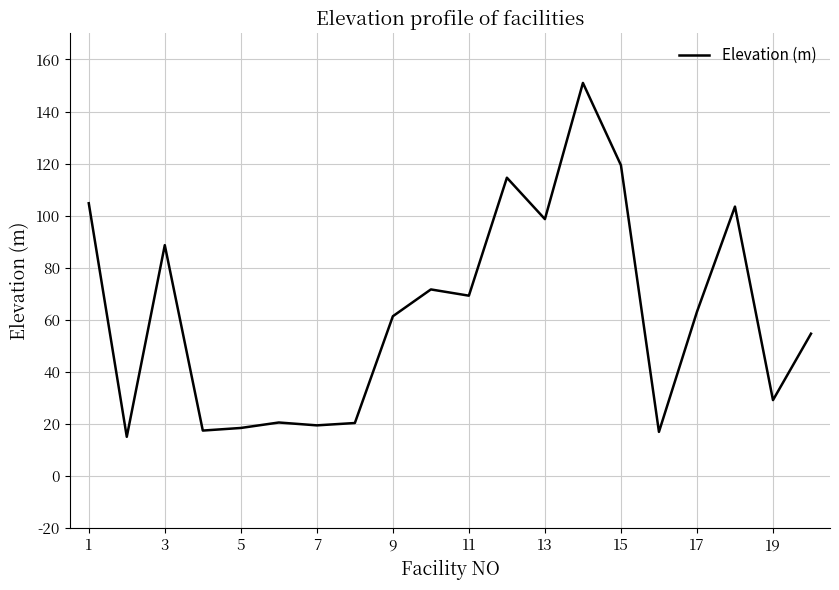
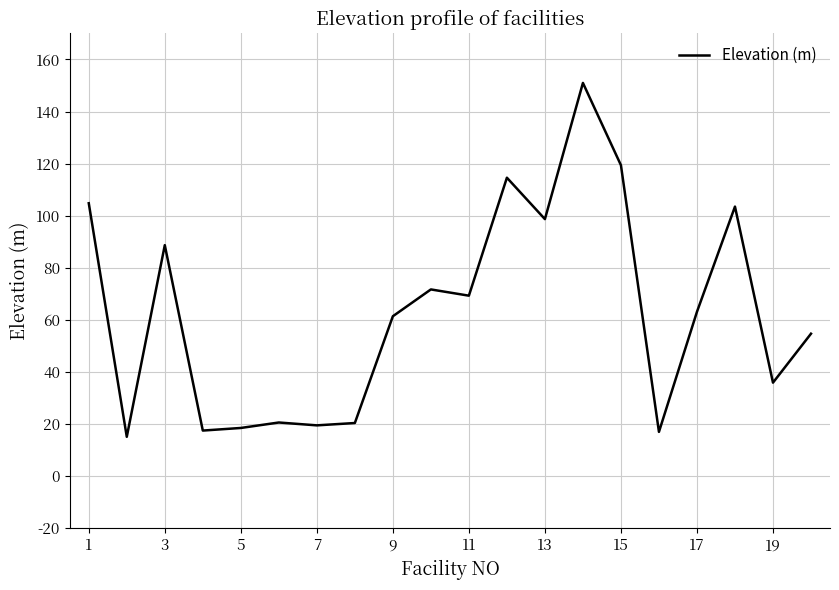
  {
    "1": 105,
    "3": 89,
    "5": 19,
    "7": 20,
    "9": 61,
    "11": 69,
    "13": 99,
    "15": 119,
    "17": 63,
-   "19": 29
+   "19": 36
  }
